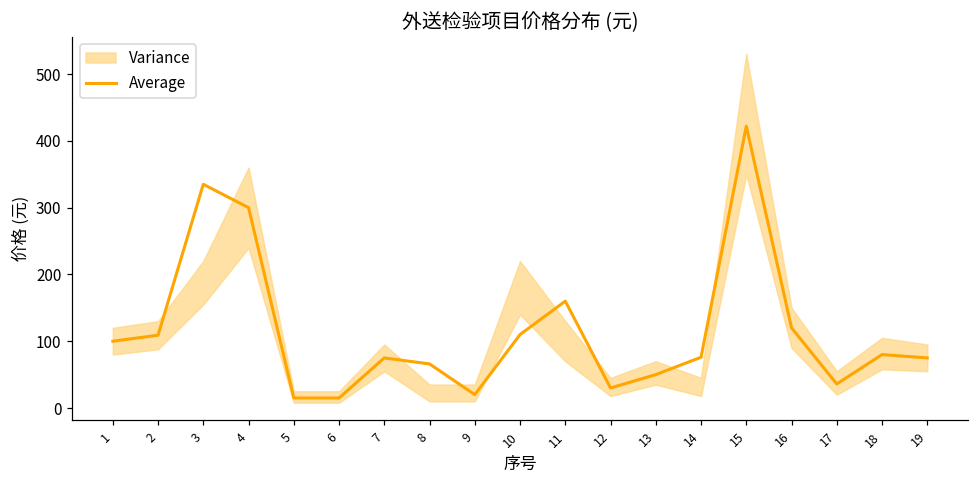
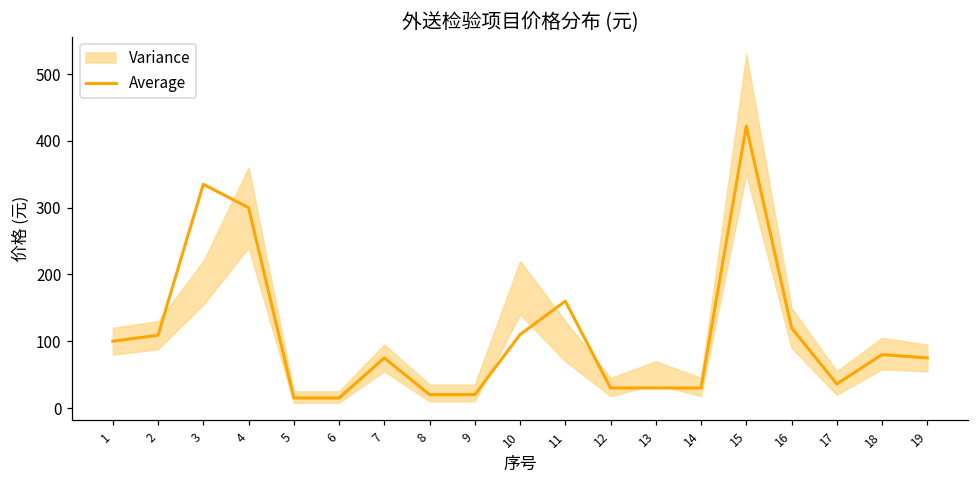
  {
    "Average": {
      "1": 100,
      "2": 110,
      "3": 340,
      "4": 300,
      "5": 20,
      "6": 20,
      "7": 80,
-     "8": 70,
+     "8": 20,
      "9": 20,
      "10": 110,
      "11": 160,
      "12": 30,
-     "13": 50,
-     "14": 80,
+     "13": 30,
+     "14": 30,
      "15": 420,
      "16": 120,
      "17": 40,
      "18": 80,
      "19": 80
    }
  }
